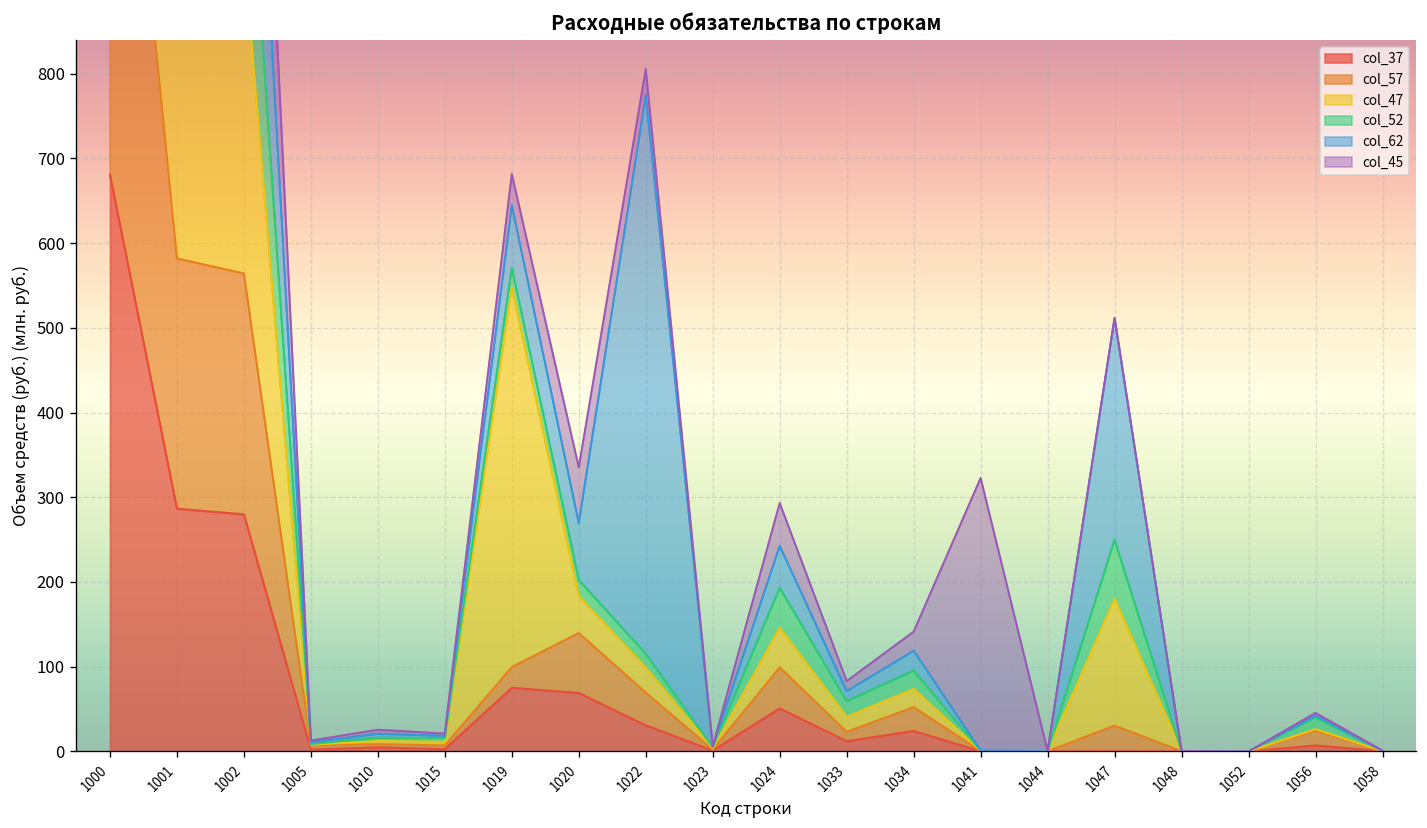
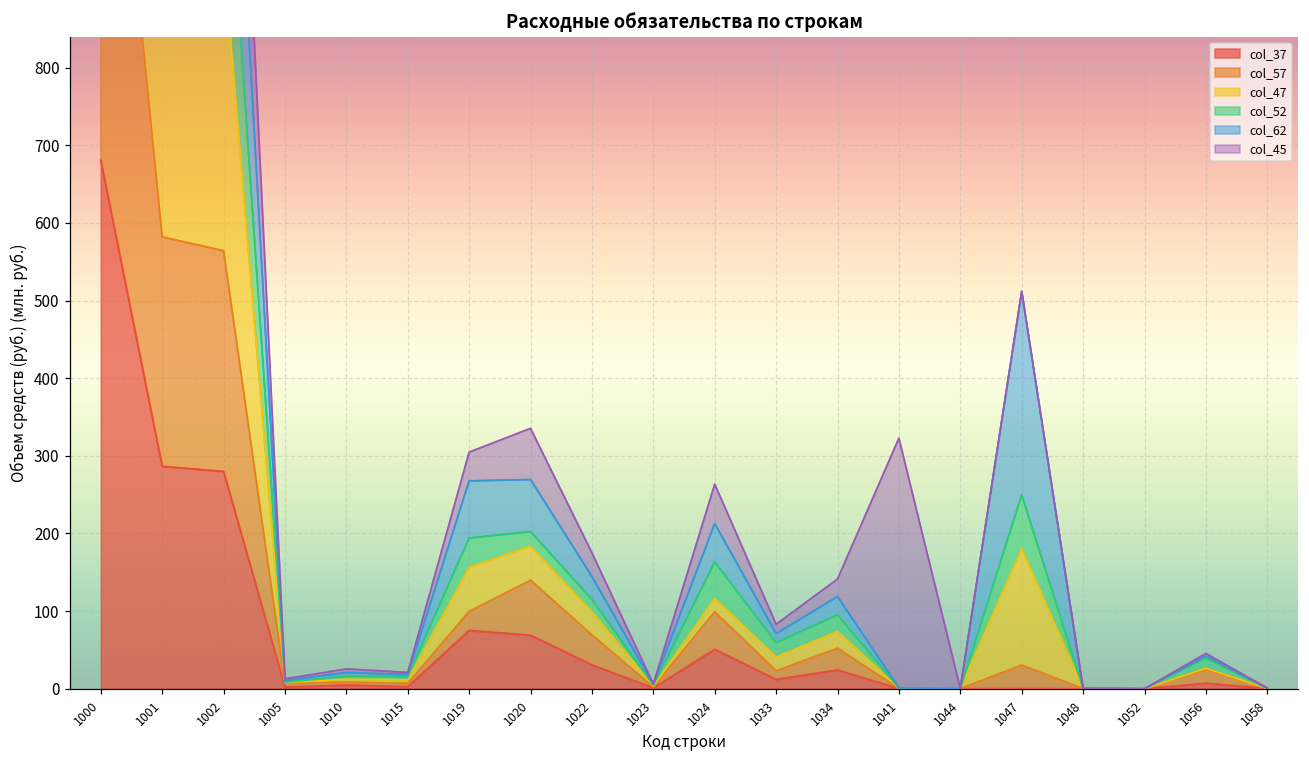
  {
    "col_47": {
      "1010": 0,
      "1015": 0,
-     "1019": 450,
+     "1019": 60,
      "1020": 40,
      "1022": 30,
-     "1024": 50,
+     "1024": 20,
      "1033": 20,
      "1034": 20,
      "1047": 150
    },
    "col_52": {
      "1010": 0,
-     "1019": 20,
+     "1019": 40,
      "1020": 20,
      "1022": 20,
      "1024": 50,
      "1033": 20,
      "1034": 20,
      "1047": 70
    },
    "col_62": {
      "1010": 0,
      "1019": 70,
      "1020": 70,
-     "1022": 660,
+     "1022": 30,
      "1024": 50,
      "1033": 10,
      "1034": 20
    },
    "col_45": {
      "1010": 0,
      "1019": 40,
      "1020": 70,
      "1022": 30,
      "1024": 50,
      "1033": 10,
      "1034": 20,
      "1041": 320
    }
  }
